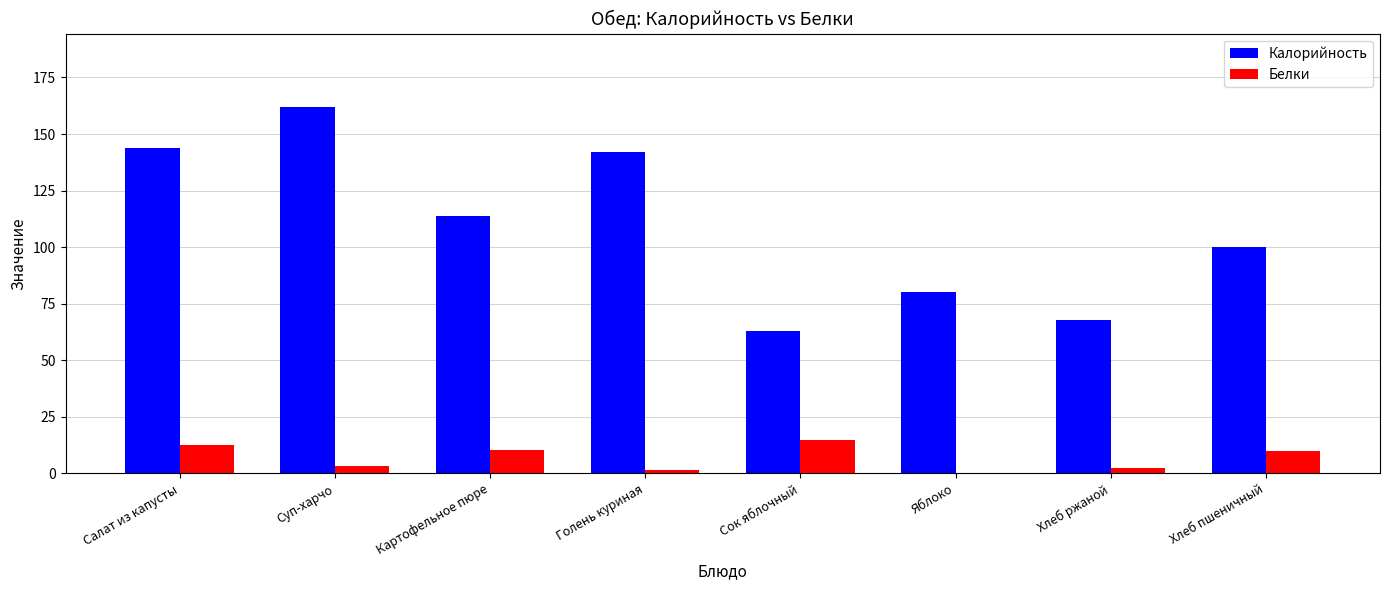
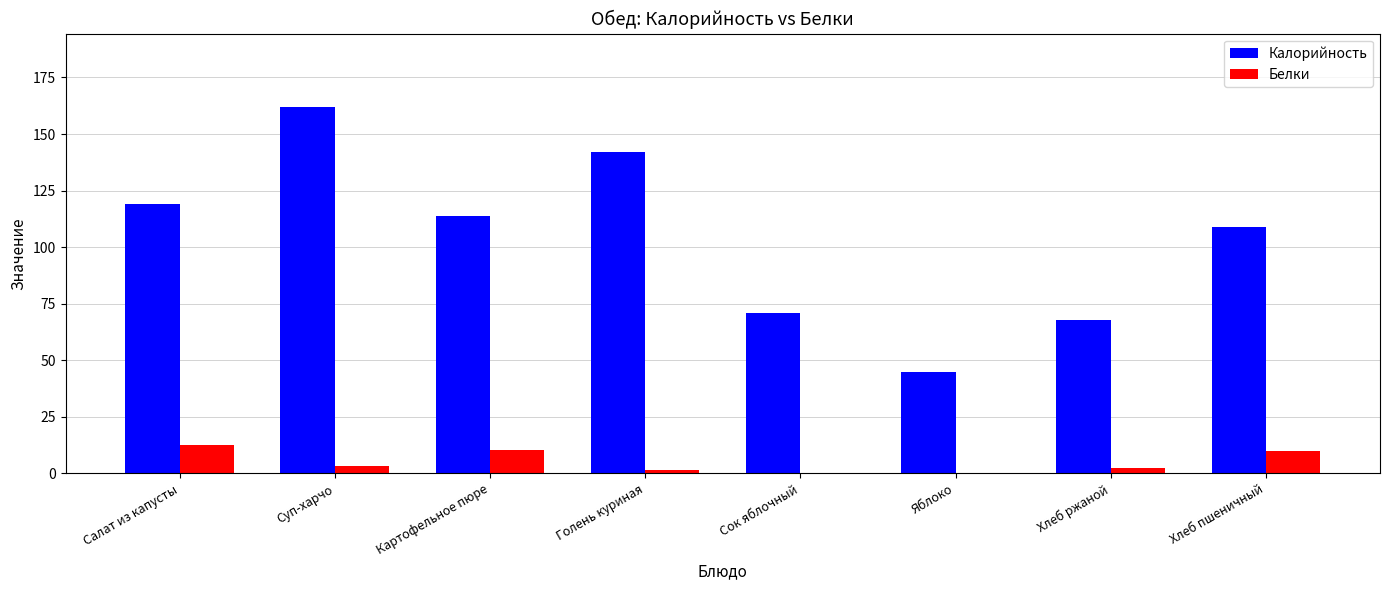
  {
    "Калорийность": {
-     "Салат из капусты": 144,
+     "Салат из капусты": 119,
      "Суп-харчо": 162,
      "Картофельное пюре": 114,
      "Голень куриная": 142,
-     "Сок яблочный": 63,
-     "Яблоко": 80,
+     "Сок яблочный": 71,
+     "Яблоко": 45,
      "Хлеб ржаной": 68,
-     "Хлеб пшеничный": 100
+     "Хлеб пшеничный": 109
    },
    "Белки": {
      "Салат из капусты": 13,
      "Суп-харчо": 4,
      "Картофельное пюре": 10,
      "Голень куриная": 1,
-     "Сок яблочный": 15,
+     "Сок яблочный": 0,
      "Хлеб ржаной": 3,
      "Хлеб пшеничный": 10
    }
  }
